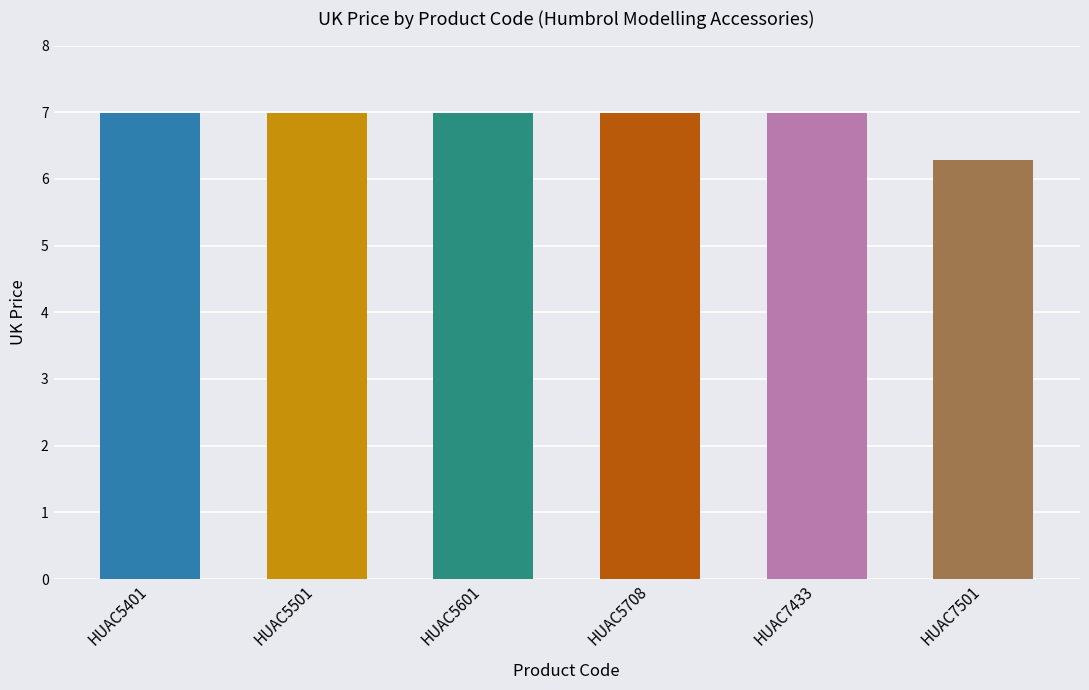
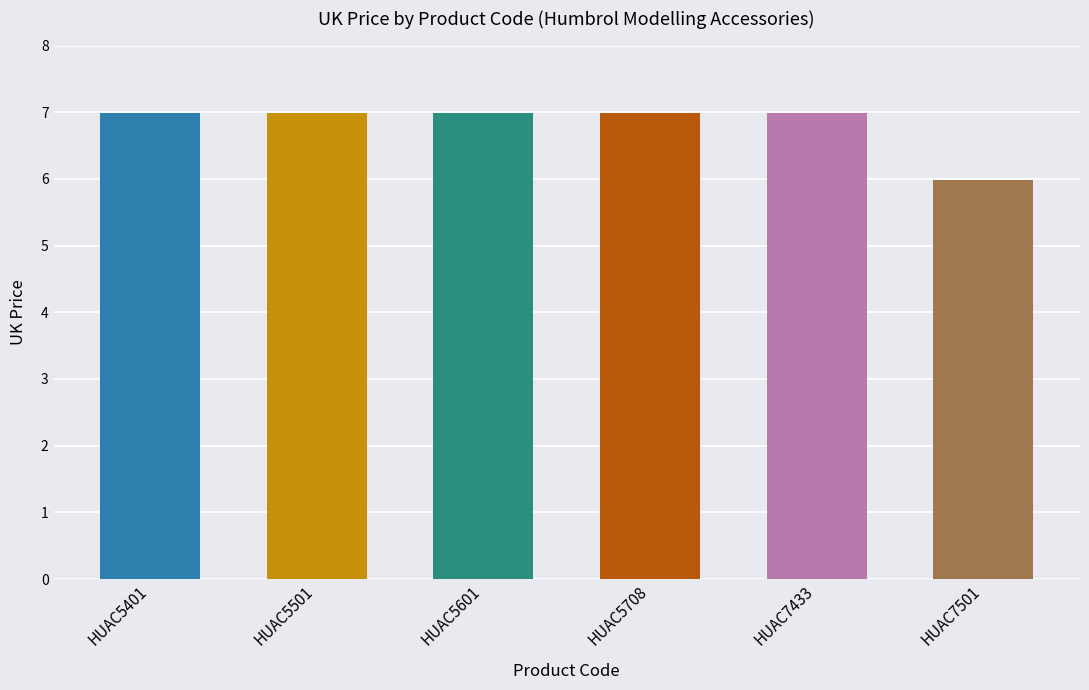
  {
    "HUAC5401": 7.0,
    "HUAC5501": 7.0,
    "HUAC5601": 7.0,
    "HUAC5708": 7.0,
    "HUAC7433": 7.0,
-   "HUAC7501": 6.3
+   "HUAC7501": 6.0
  }
